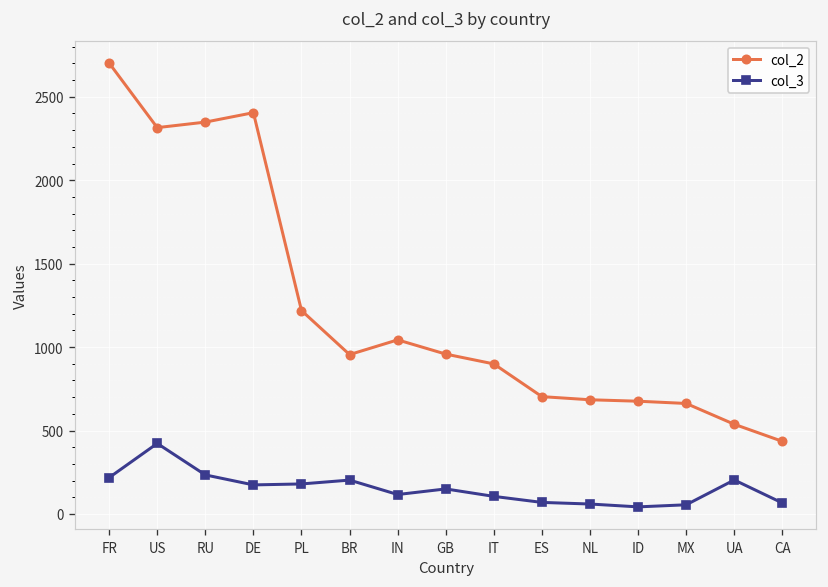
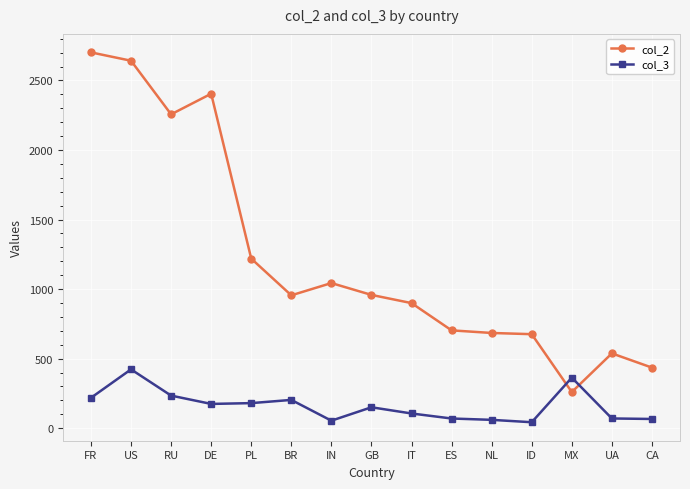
  {
    "col_2": {
      "FR": 2700,
-     "US": 2320,
-     "RU": 2350,
+     "US": 2640,
+     "RU": 2260,
      "DE": 2400,
      "PL": 1220,
      "BR": 960,
      "IN": 1040,
      "GB": 960,
      "IT": 900,
      "ES": 700,
      "NL": 680,
      "ID": 680,
-     "MX": 660,
+     "MX": 260,
      "UA": 540,
      "CA": 440
    },
    "col_3": {
      "FR": 220,
      "US": 420,
      "RU": 230,
      "DE": 170,
      "PL": 180,
      "BR": 200,
-     "IN": 120,
+     "IN": 50,
      "GB": 150,
      "IT": 110,
      "ES": 70,
      "NL": 60,
      "ID": 40,
-     "MX": 60,
-     "UA": 200,
+     "MX": 360,
+     "UA": 70,
      "CA": 70
    }
  }
